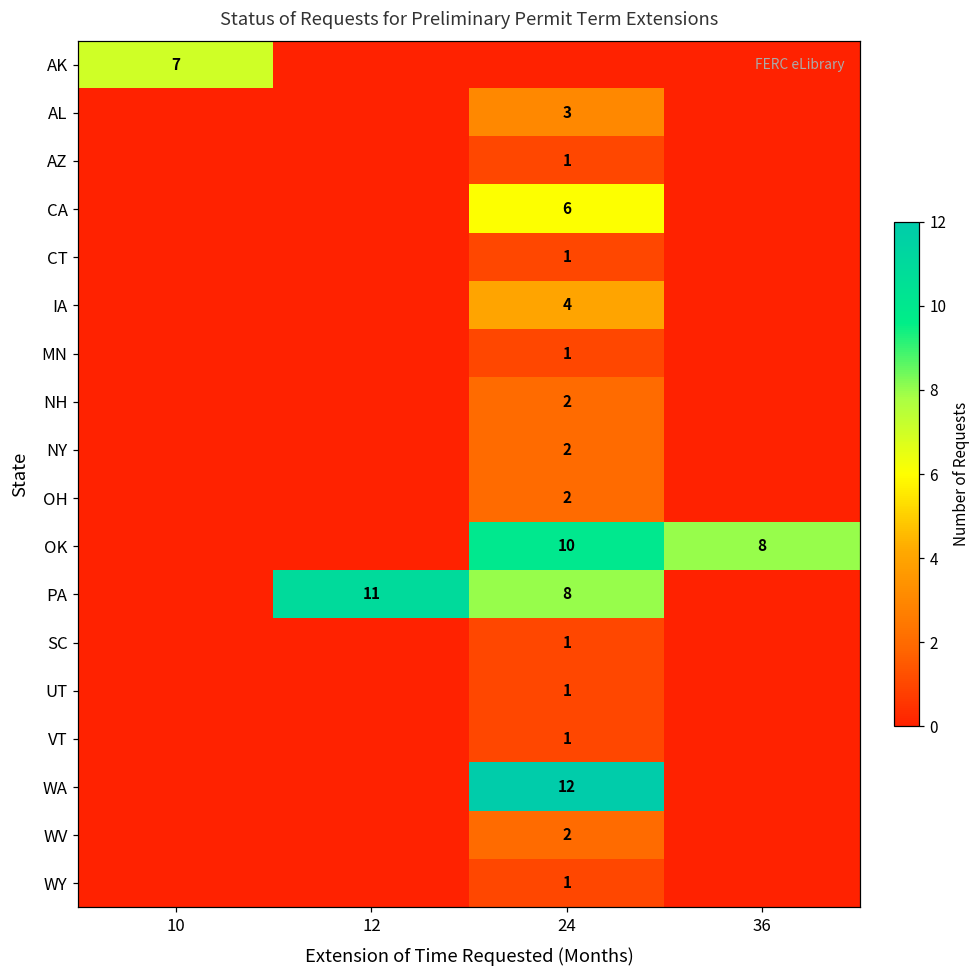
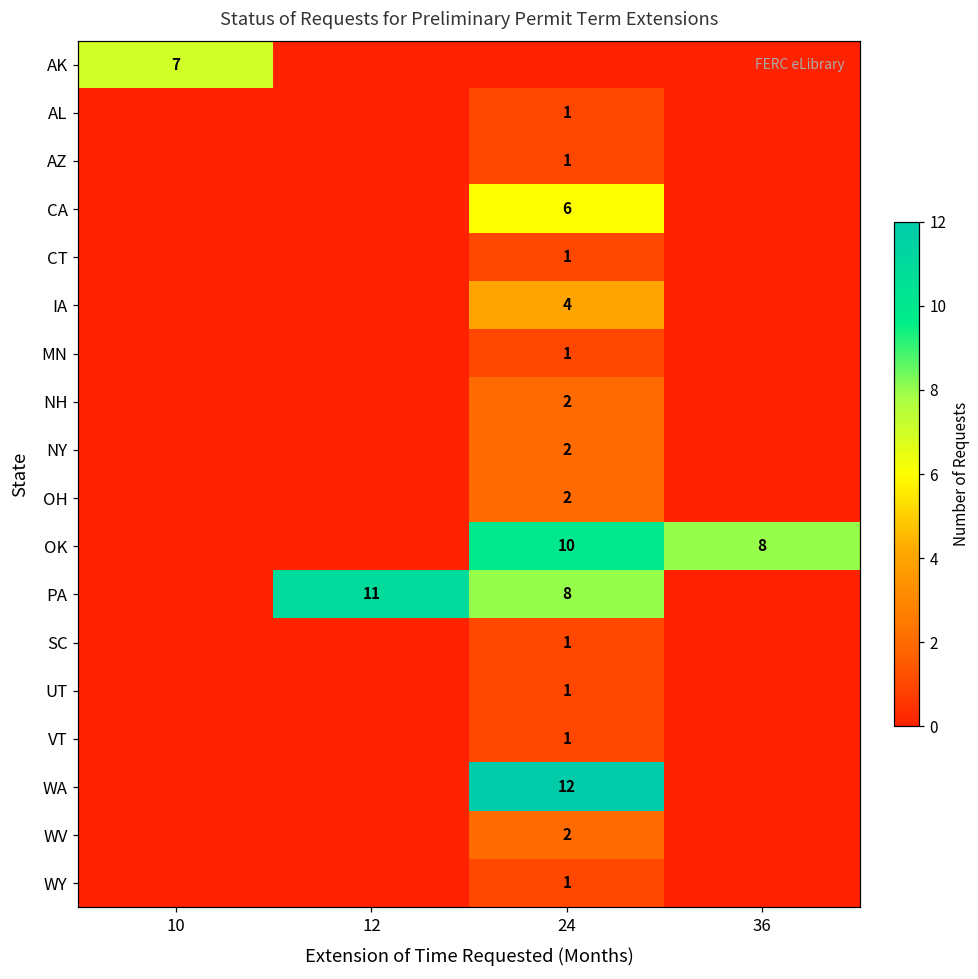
  {
    "AK": {
      "10": 7
    },
    "AL": {
-     "24": 3
+     "24": 1
    },
    "AZ": {
      "24": 1
    },
    "CA": {
      "24": 6
    },
    "CT": {
      "24": 1
    },
    "IA": {
      "24": 4
    },
    "MN": {
      "24": 1
    },
    "NH": {
      "24": 2
    },
    "NY": {
      "24": 2
    },
    "OH": {
      "24": 2
    },
    "OK": {
      "24": 10,
      "36": 8
    },
    "PA": {
      "12": 11,
      "24": 8
    },
    "SC": {
      "24": 1
    },
    "UT": {
      "24": 1
    },
    "VT": {
      "24": 1
    },
    "WA": {
      "24": 12
    },
    "WV": {
      "24": 2
    },
    "WY": {
      "24": 1
    }
  }
